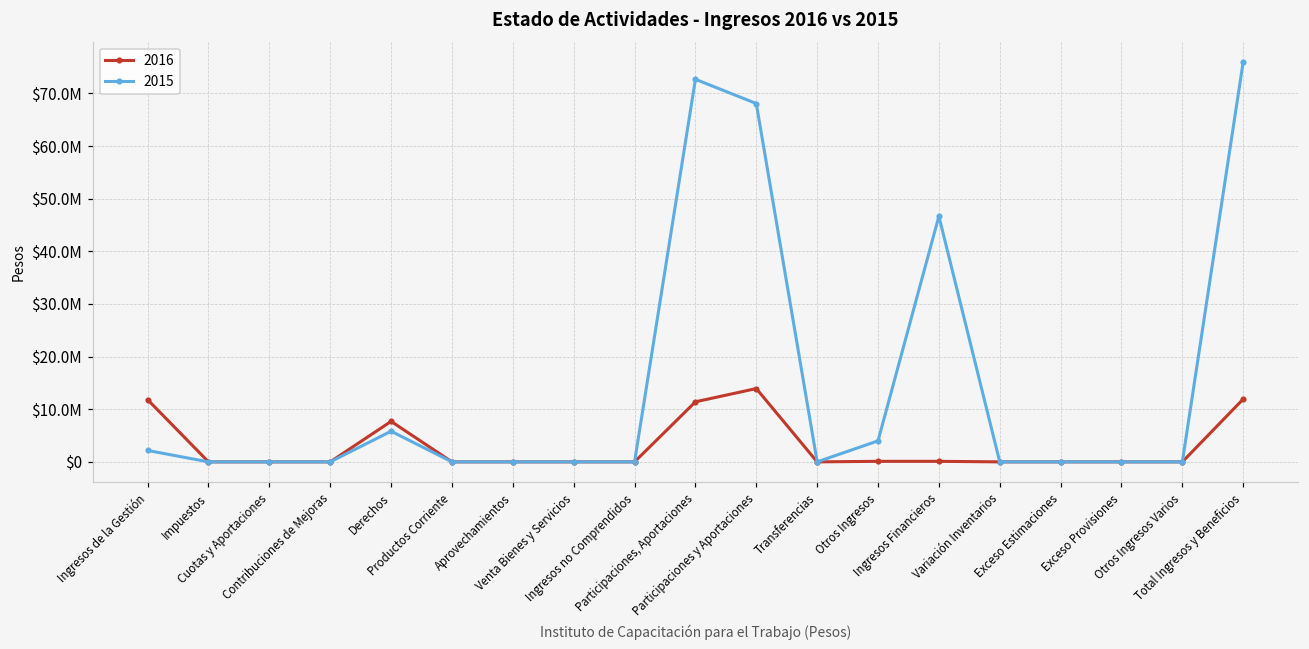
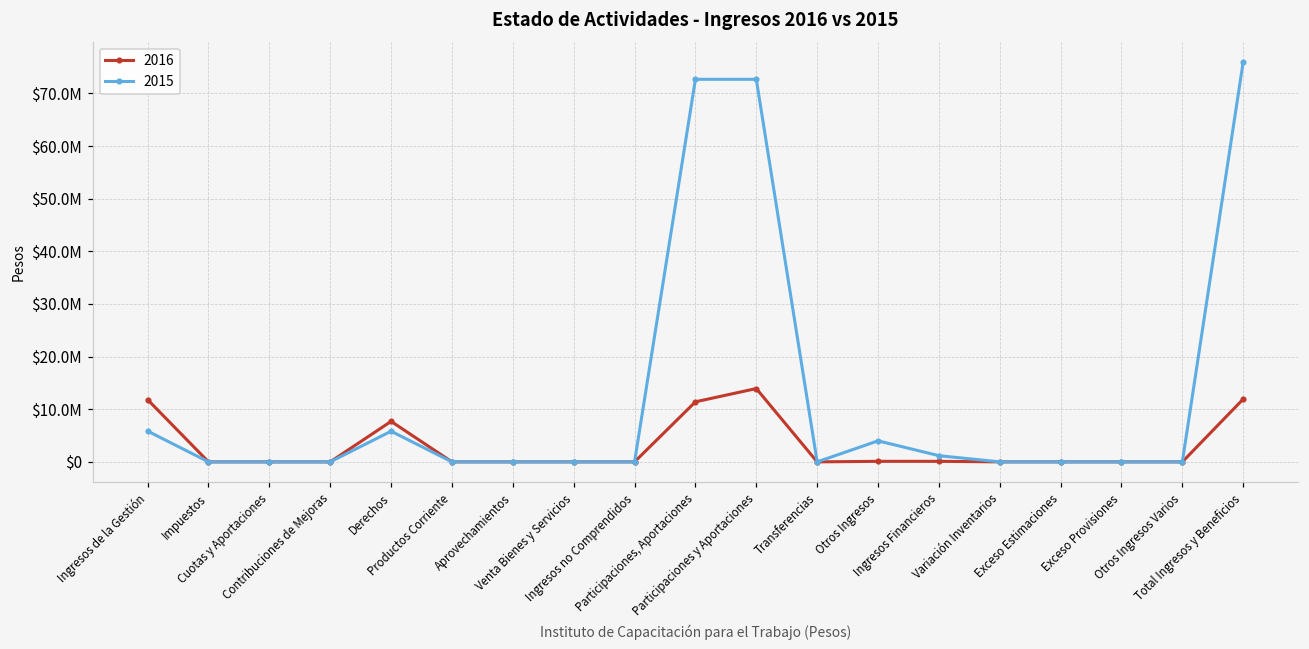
  {
    "2016": {
      "Ingresos de la Gestión": "$12000000",
      "Derechos": "$8000000",
      "Participaciones, Aportaciones": "$11000000",
      "Participaciones y Aportaciones": "$14000000",
      "Otros Ingresos": "$0",
      "Ingresos Financieros": "$0",
      "Total Ingresos y Beneficios": "$12000000"
    },
    "2015": {
-     "Ingresos de la Gestión": "$2000000",
+     "Ingresos de la Gestión": "$6000000",
      "Derechos": "$6000000",
      "Participaciones, Aportaciones": "$73000000",
-     "Participaciones y Aportaciones": "$68000000",
+     "Participaciones y Aportaciones": "$73000000",
      "Otros Ingresos": "$4000000",
-     "Ingresos Financieros": "$47000000",
+     "Ingresos Financieros": "$1000000",
      "Total Ingresos y Beneficios": "$76000000"
    }
  }
